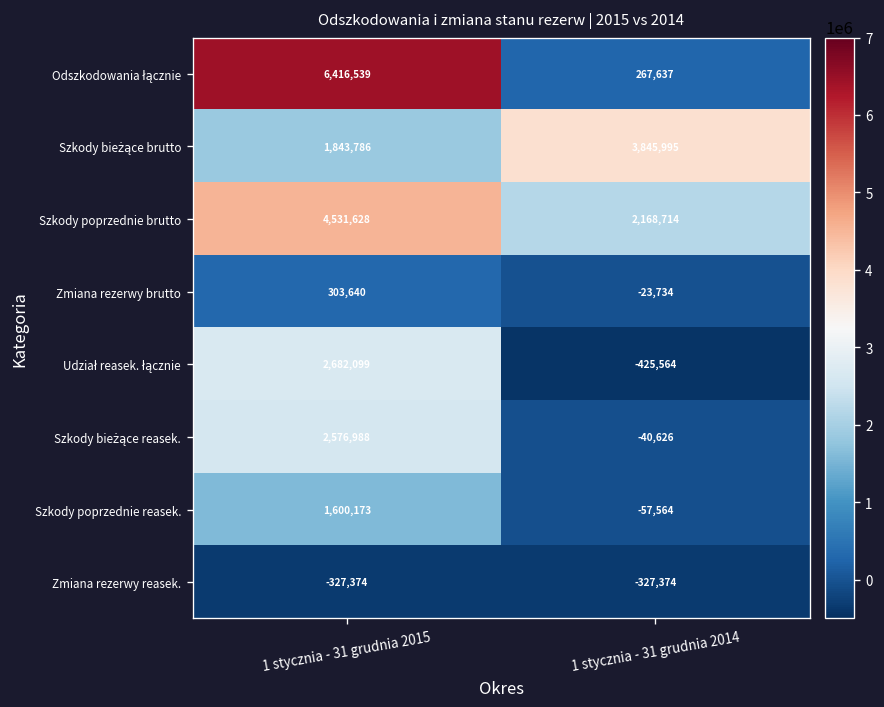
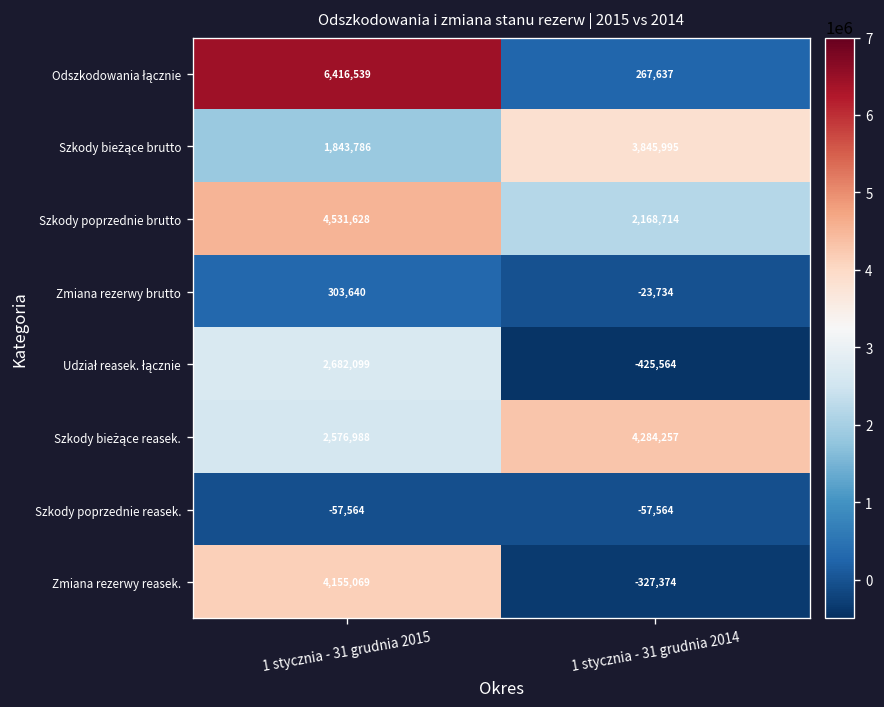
  {
    "Odszkodowania łącznie": {
      "1 stycznia - 31 grudnia 2015": "6,416,539",
      "1 stycznia - 31 grudnia 2014": "267,637"
    },
    "Szkody bieżące brutto": {
      "1 stycznia - 31 grudnia 2015": "1,843,786"
    },
    "Szkody poprzednie brutto": {
      "1 stycznia - 31 grudnia 2015": "4,531,628",
      "1 stycznia - 31 grudnia 2014": "2,168,714"
    },
    "Zmiana rezerwy brutto": {
      "1 stycznia - 31 grudnia 2015": "303,640",
      "1 stycznia - 31 grudnia 2014": "-23,734"
    },
    "Udział reasek. łącznie": {
      "1 stycznia - 31 grudnia 2014": "-425,564"
    },
    "Szkody bieżące reasek.": {
-     "1 stycznia - 31 grudnia 2014": "-40,626"
+     "1 stycznia - 31 grudnia 2014": "4,284,257"
    },
    "Szkody poprzednie reasek.": {
-     "1 stycznia - 31 grudnia 2015": "1,600,173",
+     "1 stycznia - 31 grudnia 2015": "-57,564",
      "1 stycznia - 31 grudnia 2014": "-57,564"
    },
    "Zmiana rezerwy reasek.": {
-     "1 stycznia - 31 grudnia 2015": "-327,374",
+     "1 stycznia - 31 grudnia 2015": "4,155,069",
      "1 stycznia - 31 grudnia 2014": "-327,374"
    }
  }
